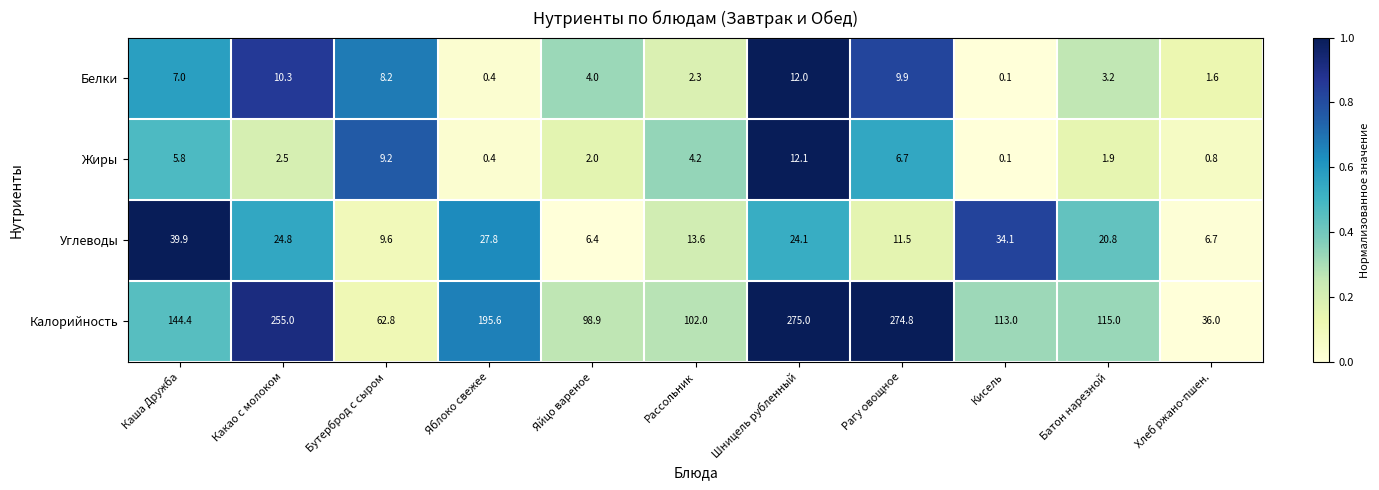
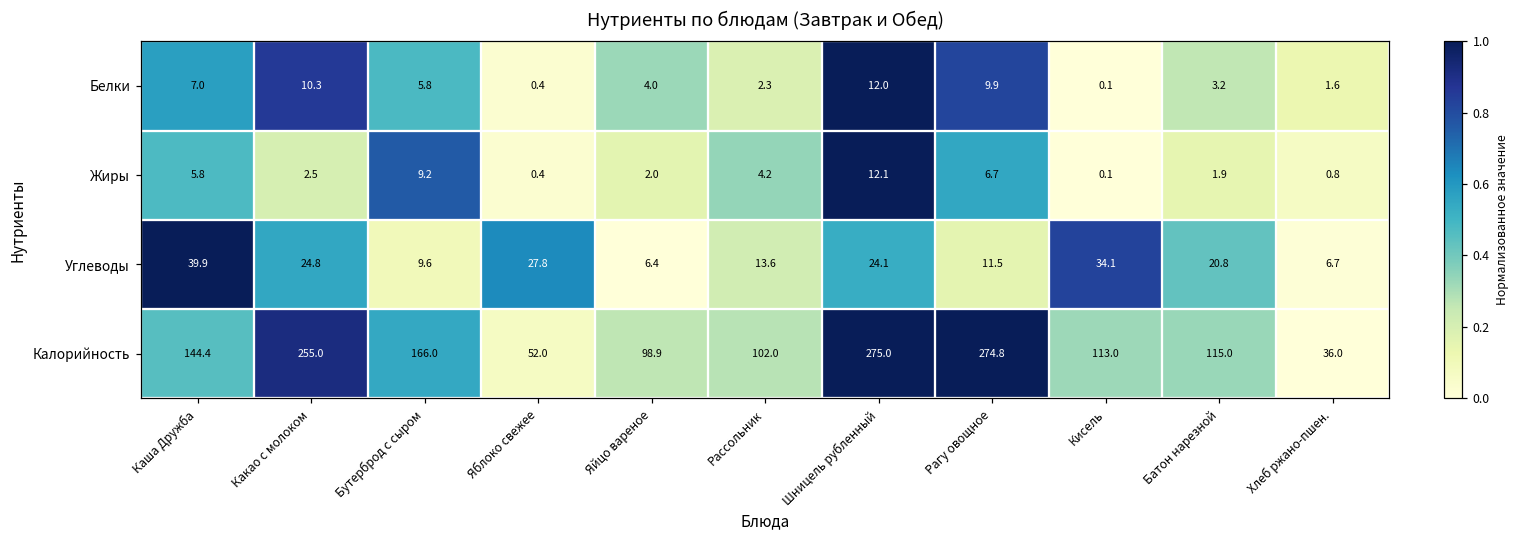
  {
    "Белки": {
      "Каша Дружба": 7.0,
      "Какао с молоком": 10.3,
-     "Бутерброд с сыром": 8.2,
+     "Бутерброд с сыром": 5.8,
      "Яблоко свежее": 0.4,
      "Яйцо вареное": 4.0,
      "Рассольник": 2.3,
      "Шницель рубленный": 12.0,
      "Рагу овощное": 9.9,
      "Кисель": 0.1,
      "Батон нарезной": 3.2,
      "Хлеб ржано-пшен.": 1.6
    },
    "Жиры": {
      "Каша Дружба": 5.8,
      "Какао с молоком": 2.5,
      "Бутерброд с сыром": 9.2,
      "Яблоко свежее": 0.4,
      "Яйцо вареное": 2.0,
      "Рассольник": 4.2,
      "Шницель рубленный": 12.1,
      "Рагу овощное": 6.7,
      "Кисель": 0.1,
      "Батон нарезной": 1.9,
      "Хлеб ржано-пшен.": 0.8
    },
    "Углеводы": {
      "Каша Дружба": 39.9,
      "Какао с молоком": 24.8,
      "Бутерброд с сыром": 9.6,
      "Яблоко свежее": 27.8,
      "Яйцо вареное": 6.4,
      "Рассольник": 13.6,
      "Шницель рубленный": 24.1,
      "Рагу овощное": 11.5,
      "Кисель": 34.1,
      "Батон нарезной": 20.8,
      "Хлеб ржано-пшен.": 6.7
    },
    "Калорийность": {
      "Каша Дружба": 144.4,
      "Какао с молоком": 255.0,
-     "Бутерброд с сыром": 62.8,
-     "Яблоко свежее": 195.6,
+     "Бутерброд с сыром": 166.0,
+     "Яблоко свежее": 52.0,
      "Яйцо вареное": 98.9,
      "Рассольник": 102.0,
      "Шницель рубленный": 275.0,
      "Рагу овощное": 274.8,
      "Кисель": 113.0,
      "Батон нарезной": 115.0,
      "Хлеб ржано-пшен.": 36.0
    }
  }
